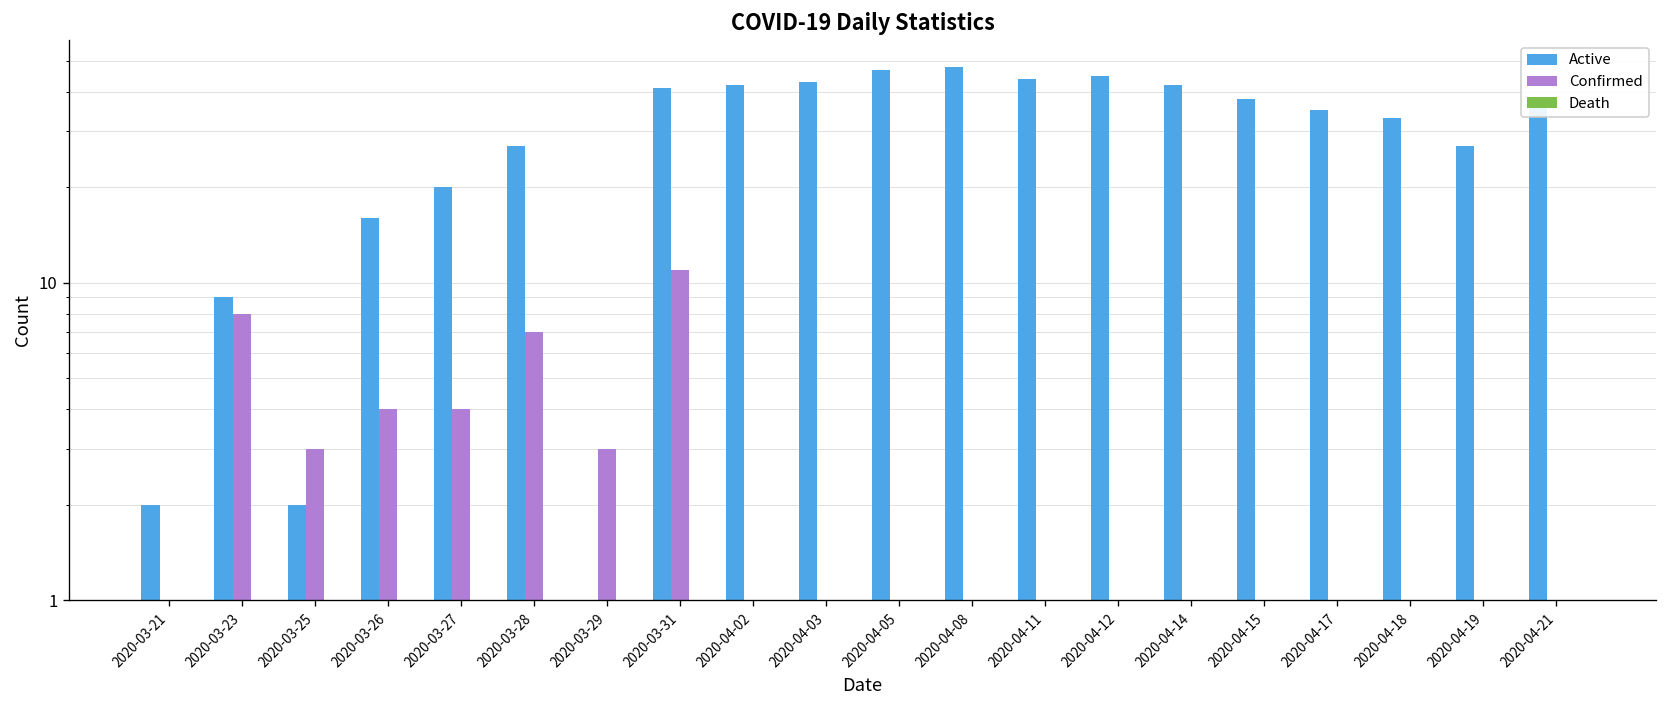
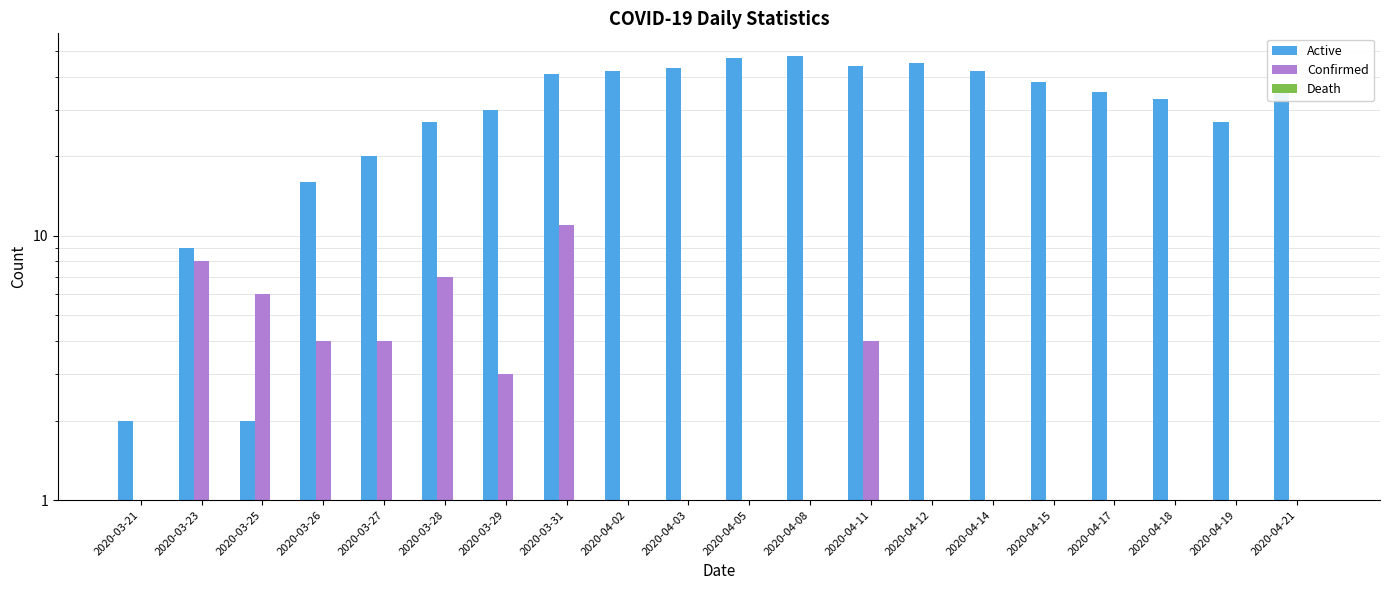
  {
    "Active": {
      "2020-03-21": 2,
      "2020-03-23": 9,
      "2020-03-25": 2,
      "2020-03-26": 16,
      "2020-03-27": 20,
      "2020-03-28": 27,
-     "2020-03-29": 1,
+     "2020-03-29": 30,
      "2020-03-31": 41,
      "2020-04-02": 42,
      "2020-04-03": 43,
      "2020-04-05": 47,
      "2020-04-08": 48,
      "2020-04-11": 44,
      "2020-04-12": 45,
      "2020-04-14": 42,
      "2020-04-15": 38,
      "2020-04-17": 35,
      "2020-04-18": 33,
      "2020-04-19": 27
    },
    "Confirmed": {
      "2020-03-21": 1,
      "2020-03-23": 8,
-     "2020-03-25": 3,
+     "2020-03-25": 6,
      "2020-03-26": 4,
      "2020-03-27": 4,
      "2020-03-28": 7,
      "2020-03-29": 3,
      "2020-03-31": 11,
      "2020-04-02": 1,
      "2020-04-03": 1,
      "2020-04-05": 1,
      "2020-04-08": 1,
-     "2020-04-11": 1,
+     "2020-04-11": 4,
      "2020-04-12": 1,
      "2020-04-14": 1
    }
  }
